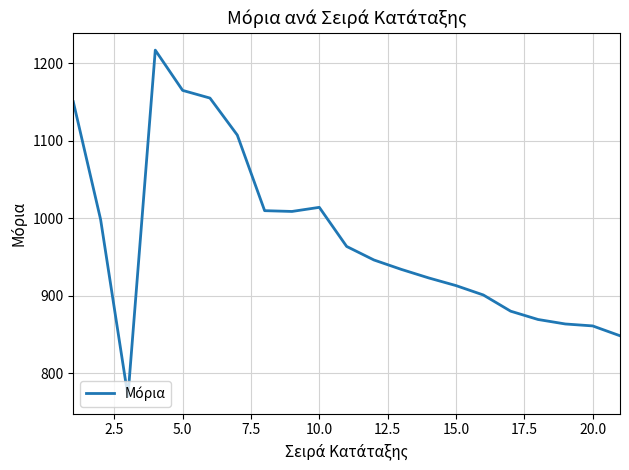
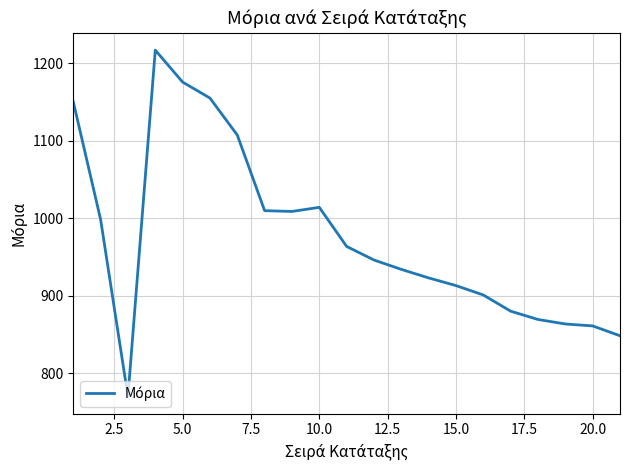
  {
-   "5.0": 1160,
+   "5.0": 1180,
    "10.0": 1010,
    "15.0": 910,
    "20.0": 860
  }
